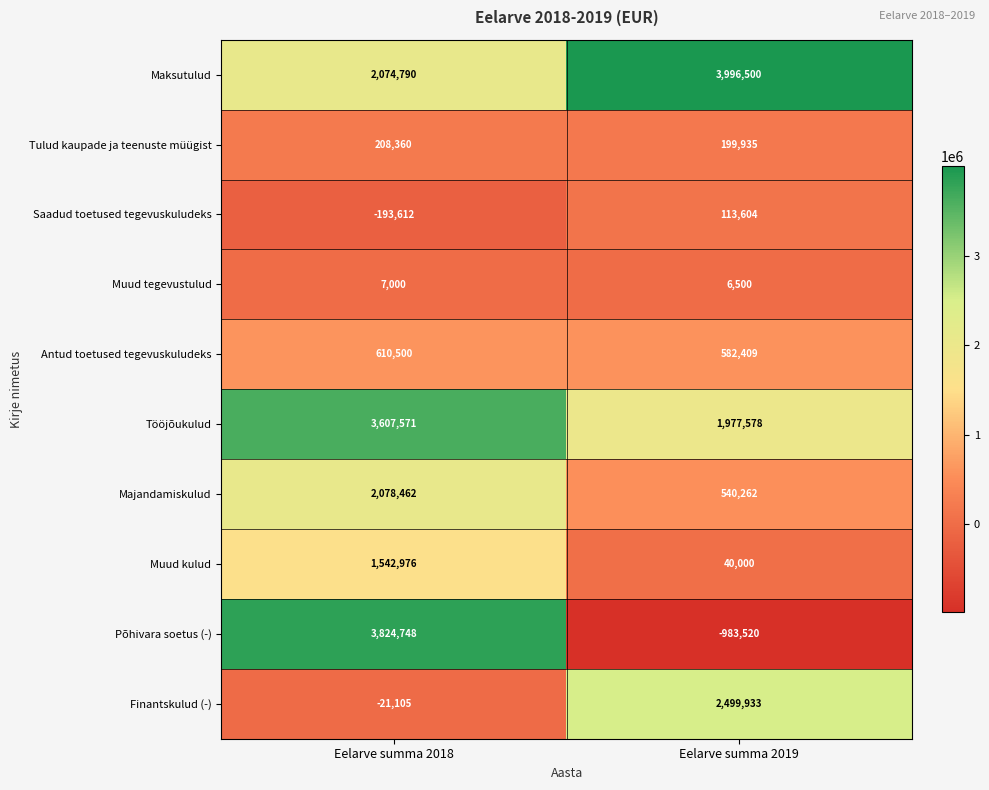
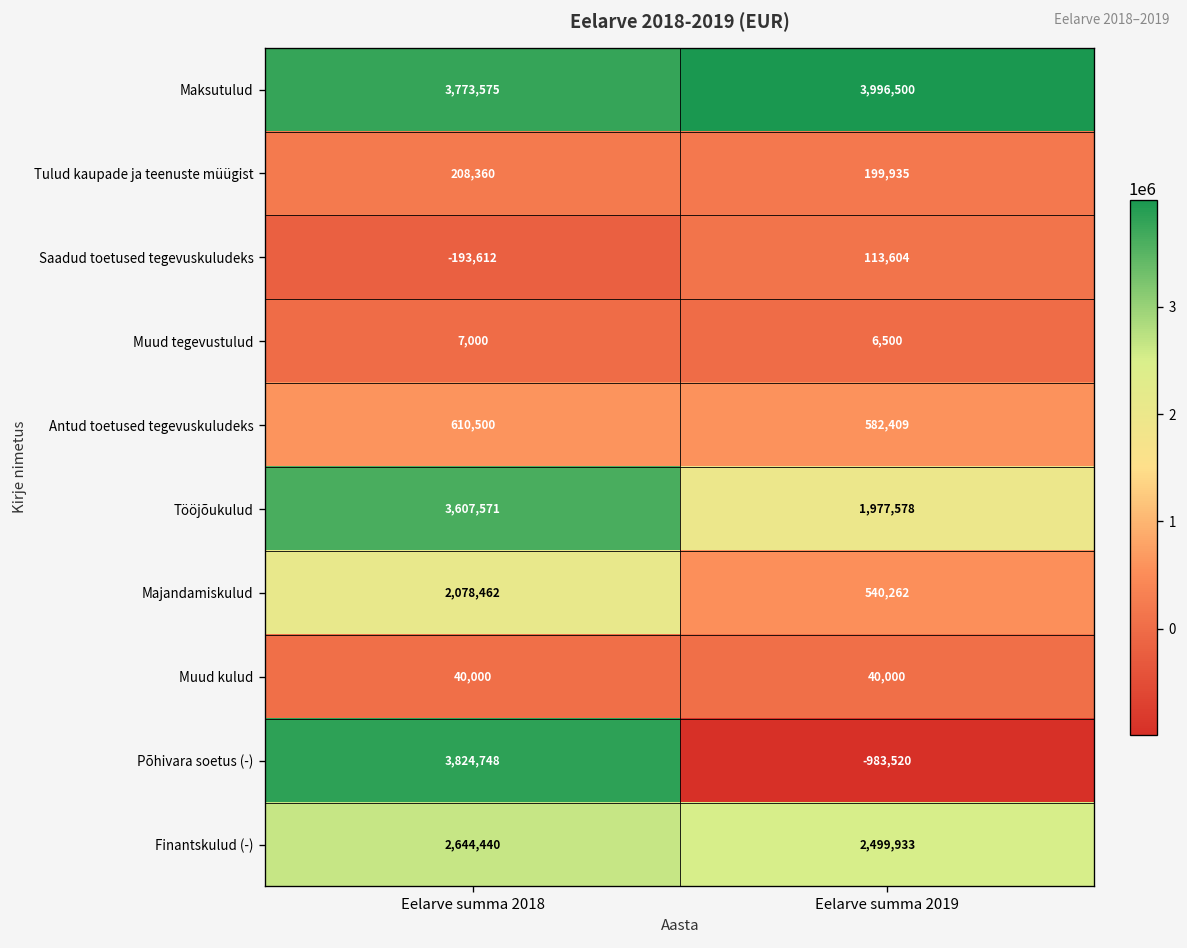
  {
    "Maksutulud": {
-     "Eelarve summa 2018": "2,074,790",
+     "Eelarve summa 2018": "3,773,575",
      "Eelarve summa 2019": "3,996,500"
    },
    "Tulud kaupade ja teenuste müügist": {
      "Eelarve summa 2018": "208,360",
      "Eelarve summa 2019": "199,935"
    },
    "Saadud toetused tegevuskuludeks": {
      "Eelarve summa 2018": "-193,612",
      "Eelarve summa 2019": "113,604"
    },
    "Muud tegevustulud": {
      "Eelarve summa 2018": "7,000",
      "Eelarve summa 2019": "6,500"
    },
    "Antud toetused tegevuskuludeks": {
      "Eelarve summa 2018": "610,500",
      "Eelarve summa 2019": "582,409"
    },
    "Tööjõukulud": {
      "Eelarve summa 2018": "3,607,571",
      "Eelarve summa 2019": "1,977,578"
    },
    "Majandamiskulud": {
      "Eelarve summa 2018": "2,078,462",
      "Eelarve summa 2019": "540,262"
    },
    "Muud kulud": {
-     "Eelarve summa 2018": "1,542,976",
+     "Eelarve summa 2018": "40,000",
      "Eelarve summa 2019": "40,000"
    },
    "Põhivara soetus (-)": {
      "Eelarve summa 2018": "3,824,748",
      "Eelarve summa 2019": "-983,520"
    },
    "Finantskulud (-)": {
-     "Eelarve summa 2018": "-21,105",
+     "Eelarve summa 2018": "2,644,440",
      "Eelarve summa 2019": "2,499,933"
    }
  }
